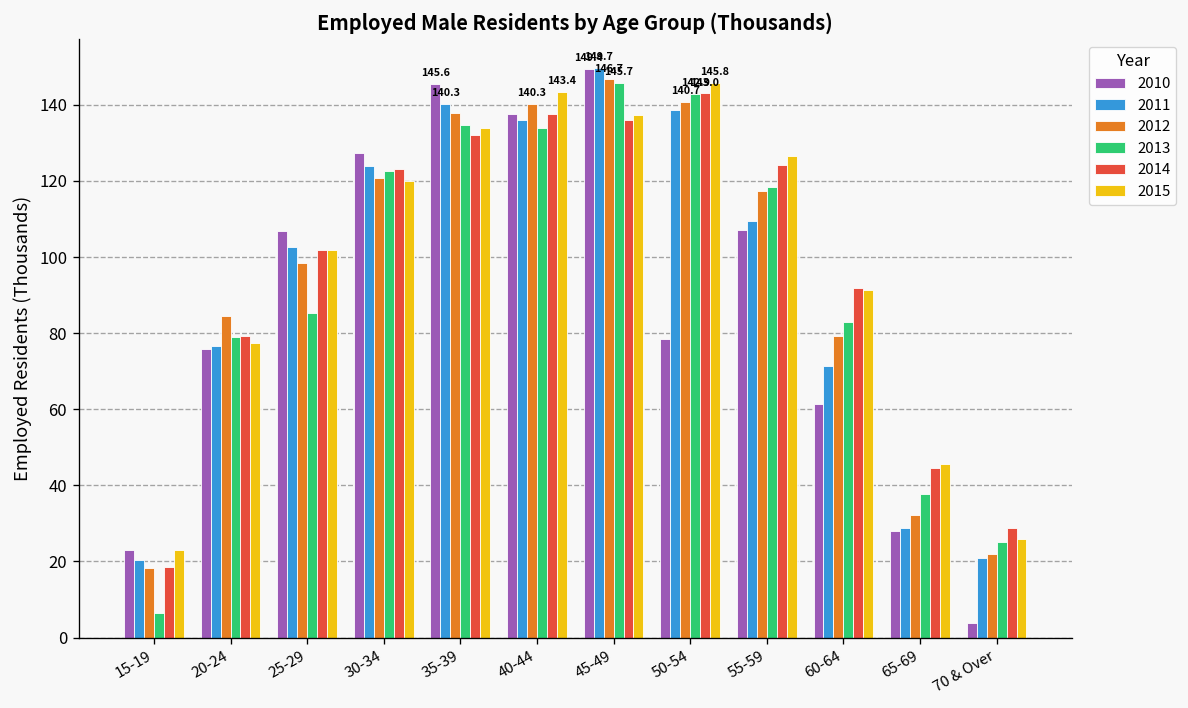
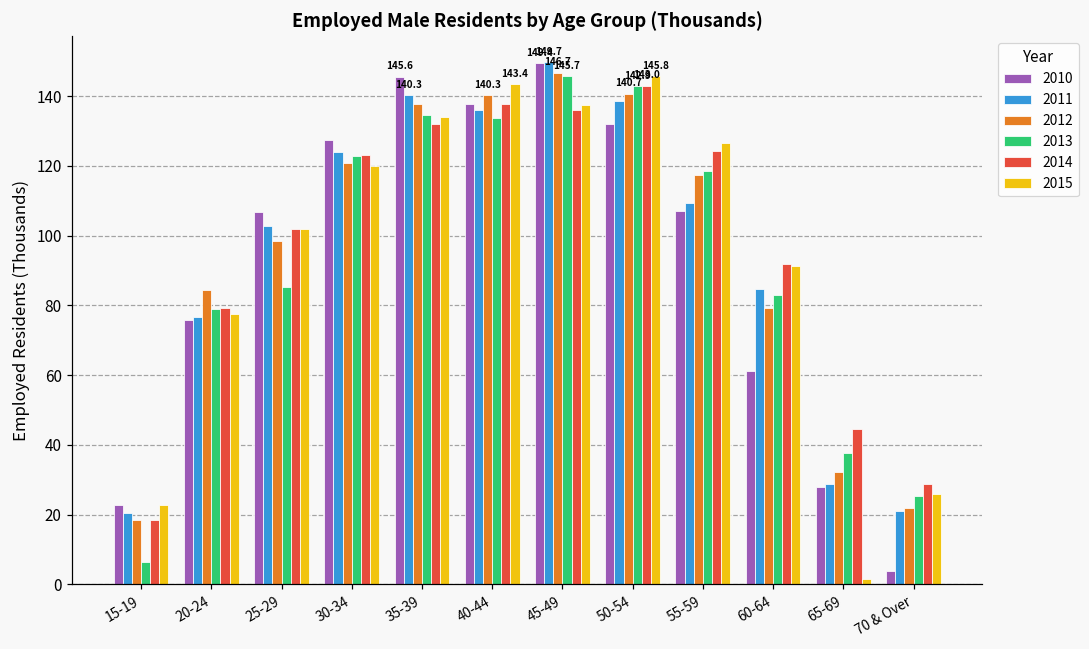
  {
    "2010": {
      "15-19": 23,
      "20-24": 76,
      "25-29": 107,
      "30-34": 127,
      "40-44": 138,
-     "50-54": 78,
+     "50-54": 132,
      "55-59": 107,
      "60-64": 61,
      "65-69": 28,
      "70 & Over": 4
    },
    "2011": {
      "15-19": 20,
      "20-24": 77,
      "25-29": 103,
      "30-34": 124,
      "40-44": 136,
      "50-54": 139,
      "55-59": 109,
-     "60-64": 71,
+     "60-64": 85,
      "65-69": 29,
      "70 & Over": 21
    },
    "2013": {
      "15-19": 6,
      "20-24": 79,
      "25-29": 85,
      "30-34": 123,
      "35-39": 135,
      "40-44": 134,
      "55-59": 118,
      "60-64": 83,
      "65-69": 38,
      "70 & Over": 25
    },
    "2015": {
      "15-19": 23,
      "20-24": 77,
      "25-29": 102,
      "30-34": 120,
      "35-39": 134,
      "45-49": 137,
      "55-59": 127,
      "60-64": 91,
-     "65-69": 46,
+     "65-69": 2,
      "70 & Over": 26
    }
  }
